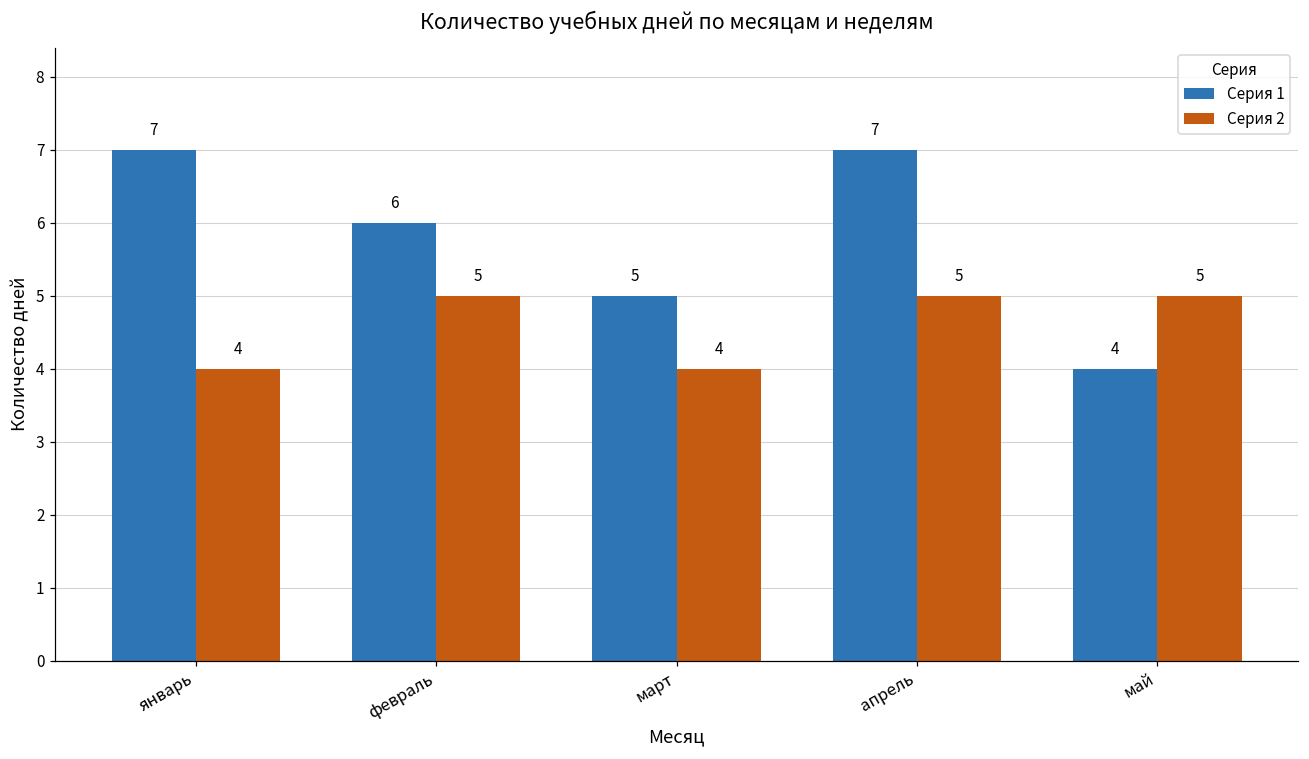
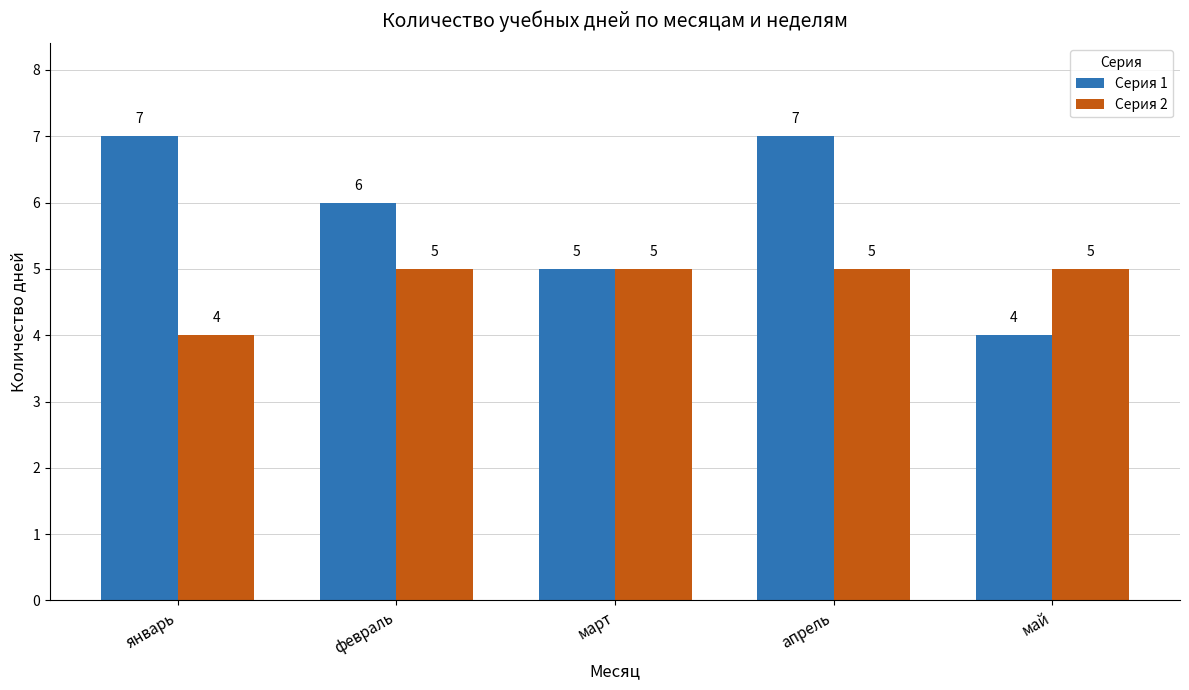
  {
    "Серия 1": {
      "январь": 7,
      "февраль": 6,
      "март": 5,
      "апрель": 7,
      "май": 4
    },
    "Серия 2": {
      "январь": 4,
      "февраль": 5,
-     "март": 4,
+     "март": 5,
      "апрель": 5,
      "май": 5
    }
  }
